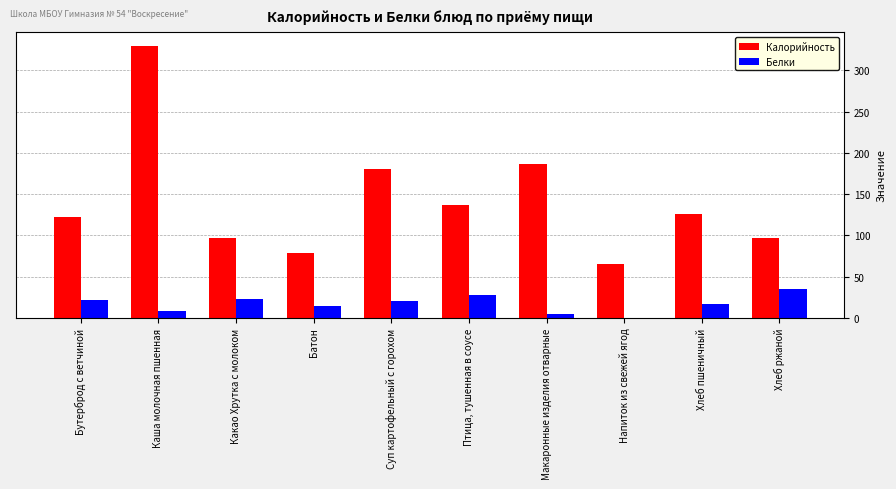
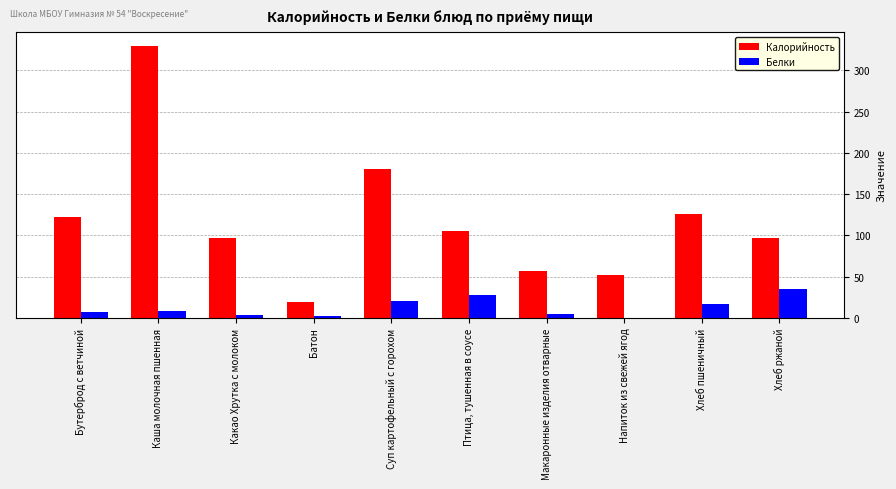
  {
    "Калорийность": {
      "Бутерброд с ветчиной": 120,
      "Каша молочная пшенная": 330,
      "Какао Хрутка с молоком": 100,
-     "Батон": 80,
+     "Батон": 20,
      "Суп картофельный с горохом": 180,
-     "Птица, тушенная в соусе": 140,
-     "Макаронные изделия отварные": 190,
-     "Напиток из свежей ягод": 70,
+     "Птица, тушенная в соусе": 110,
+     "Макаронные изделия отварные": 60,
+     "Напиток из свежей ягод": 50,
      "Хлеб пшеничный": 130,
      "Хлеб ржаной": 100
    },
    "Белки": {
-     "Бутерброд с ветчиной": 20,
+     "Бутерброд с ветчиной": 10,
      "Каша молочная пшенная": 10,
-     "Какао Хрутка с молоком": 20,
-     "Батон": 20,
+     "Какао Хрутка с молоком": 0,
+     "Батон": 0,
      "Суп картофельный с горохом": 20,
      "Птица, тушенная в соусе": 30,
      "Макаронные изделия отварные": 10,
      "Хлеб пшеничный": 20,
      "Хлеб ржаной": 40
    }
  }
